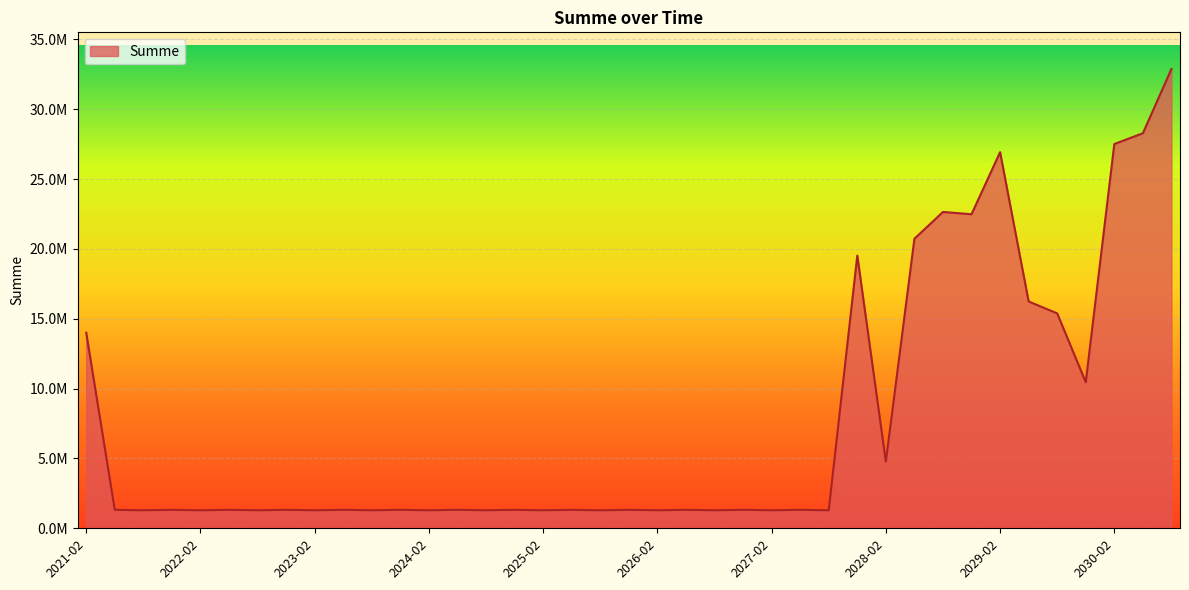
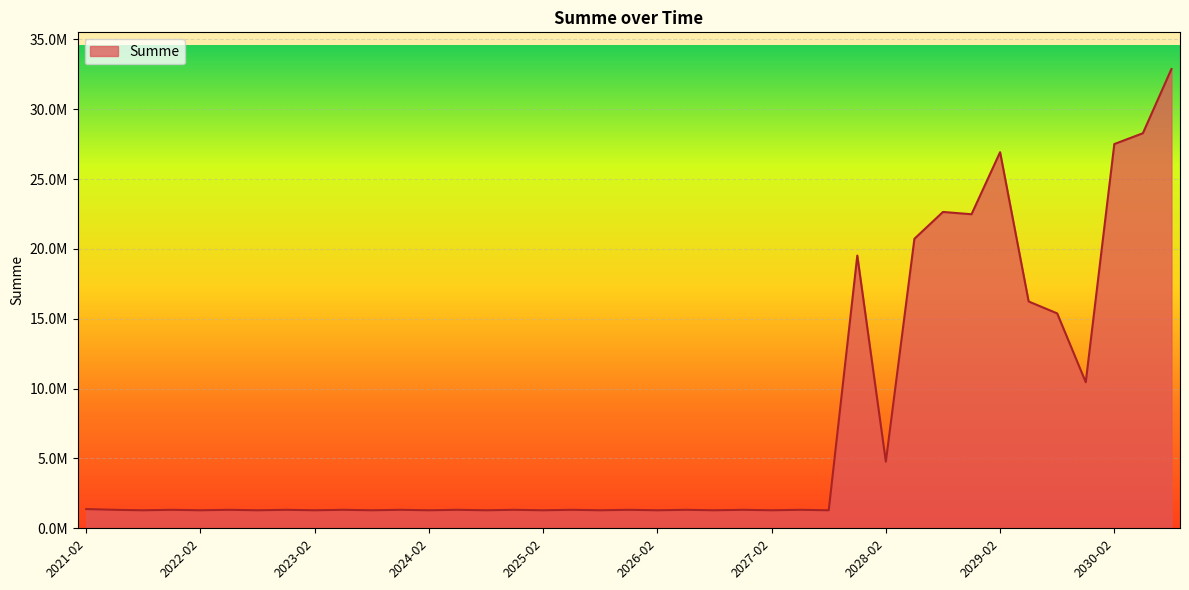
  {
-   "2021-02": 14000000,
+   "2021-02": 1400000,
    "2022-02": 1300000,
    "2023-02": 1300000,
    "2024-02": 1300000,
    "2025-02": 1300000,
    "2026-02": 1300000,
    "2027-02": 1300000,
    "2028-02": 4800000,
    "2029-02": 26900000,
    "2030-02": 27500000
  }
